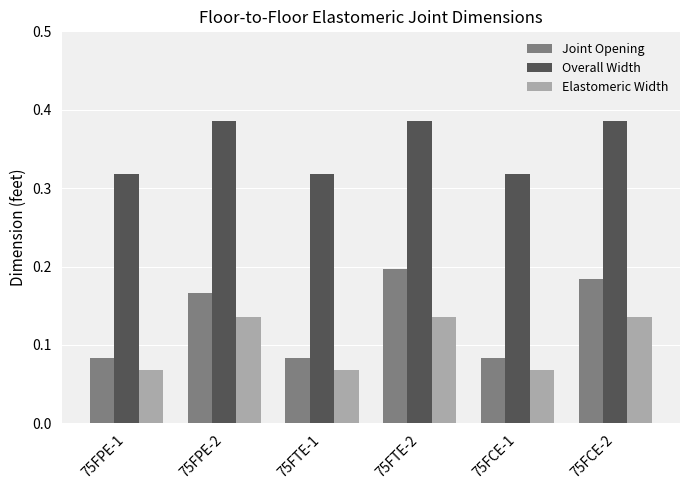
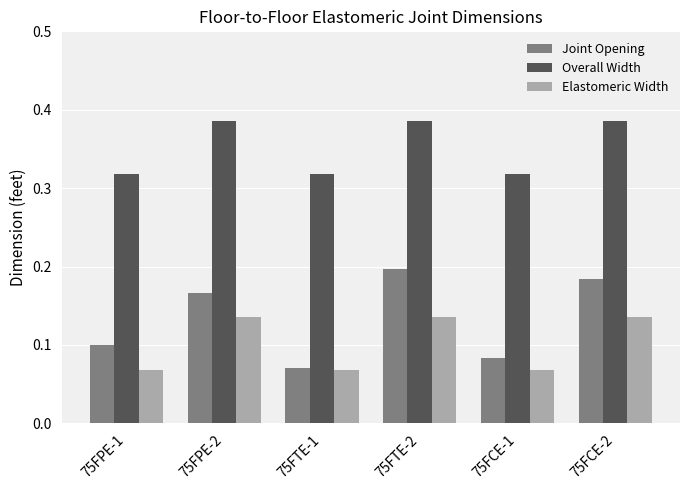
  {
    "Joint Opening": {
-     "75FPE-1": 0.08,
+     "75FPE-1": 0.10,
      "75FPE-2": 0.17,
-     "75FTE-1": 0.08,
+     "75FTE-1": 0.07,
      "75FTE-2": 0.20,
      "75FCE-1": 0.08,
      "75FCE-2": 0.18
    },
    "Overall Width": {
      "75FPE-1": 0.32,
      "75FPE-2": 0.39,
      "75FTE-1": 0.32,
      "75FTE-2": 0.39,
      "75FCE-1": 0.32,
      "75FCE-2": 0.39
    },
    "Elastomeric Width": {
      "75FPE-1": 0.07,
      "75FPE-2": 0.14,
      "75FTE-1": 0.07,
      "75FTE-2": 0.14,
      "75FCE-1": 0.07,
      "75FCE-2": 0.14
    }
  }
